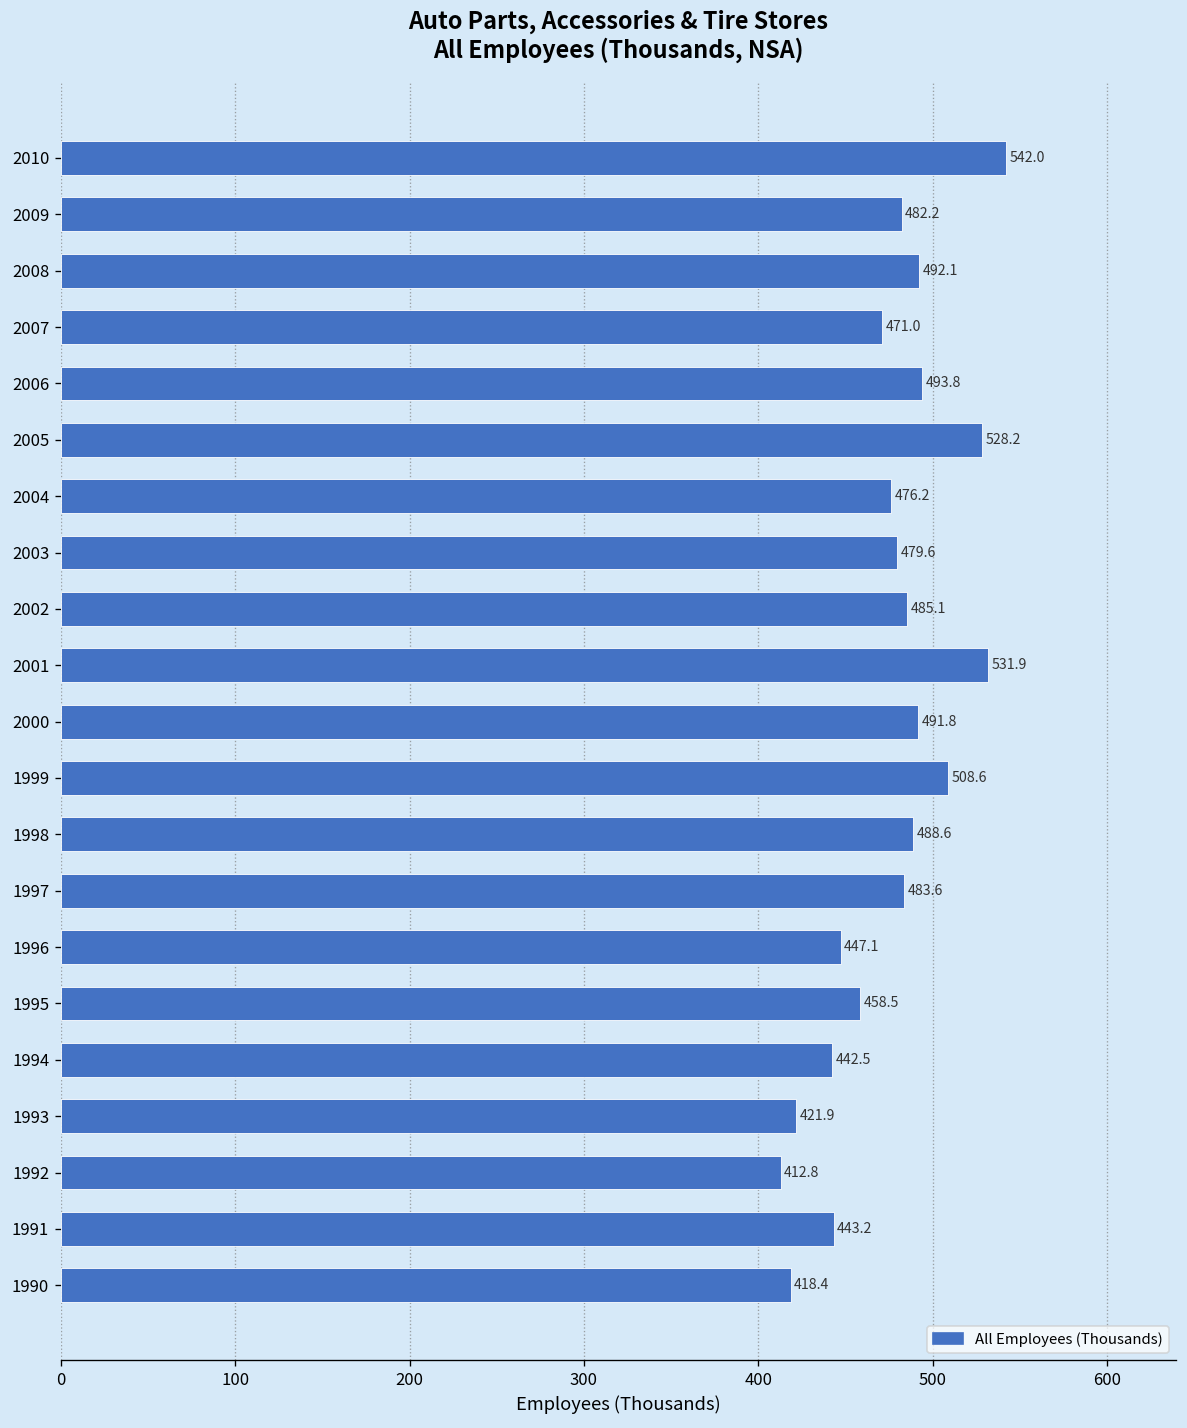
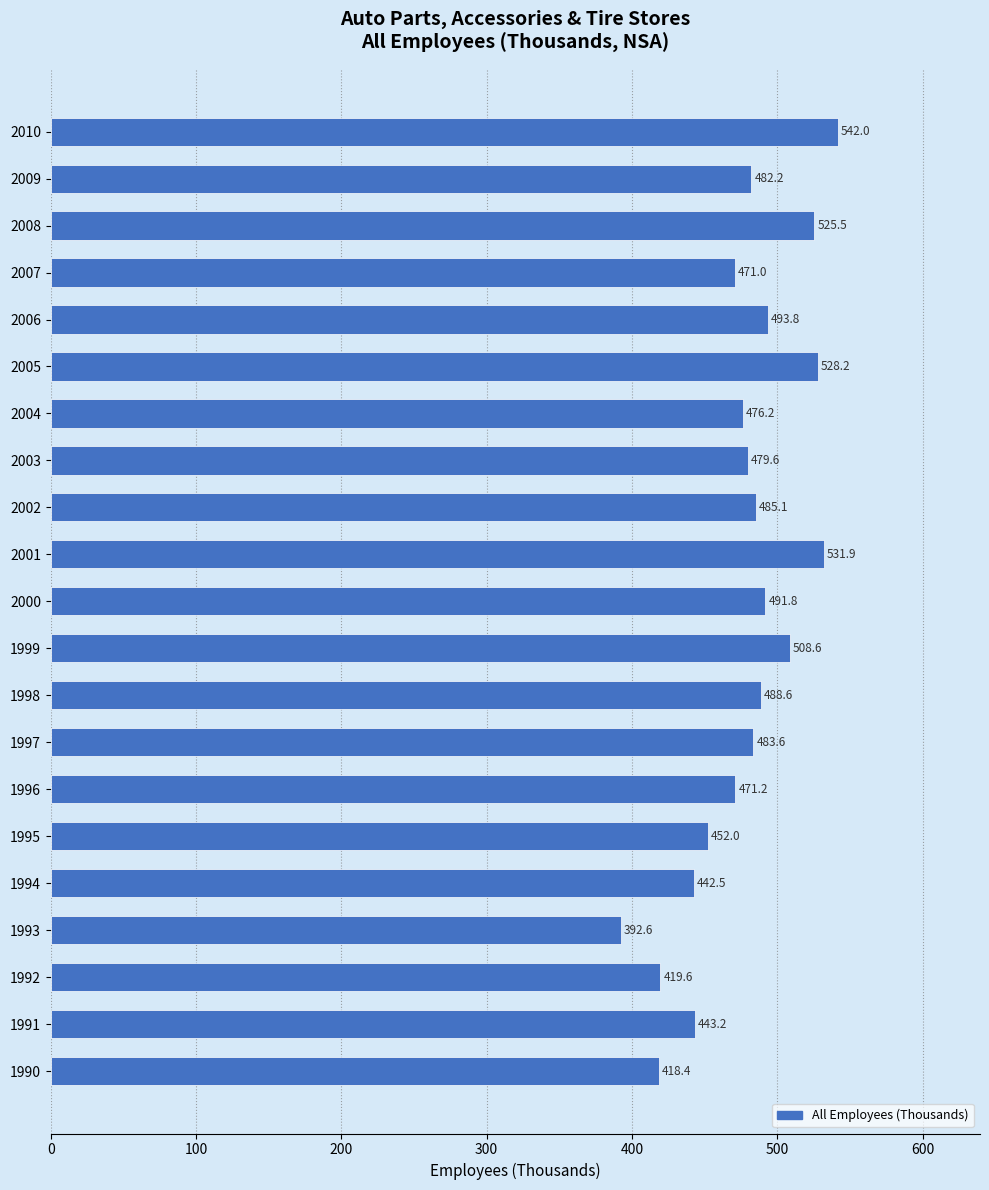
  {
    "2010": 542.0,
    "2009": 482.2,
-   "2008": 492.1,
+   "2008": 525.5,
    "2007": 471.0,
    "2006": 493.8,
    "2005": 528.2,
    "2004": 476.2,
    "2003": 479.6,
    "2002": 485.1,
    "2001": 531.9,
    "2000": 491.8,
    "1999": 508.6,
    "1998": 488.6,
    "1997": 483.6,
-   "1996": 447.1,
-   "1995": 458.5,
+   "1996": 471.2,
+   "1995": 452.0,
    "1994": 442.5,
-   "1993": 421.9,
-   "1992": 412.8,
+   "1993": 392.6,
+   "1992": 419.6,
    "1991": 443.2,
    "1990": 418.4
  }
